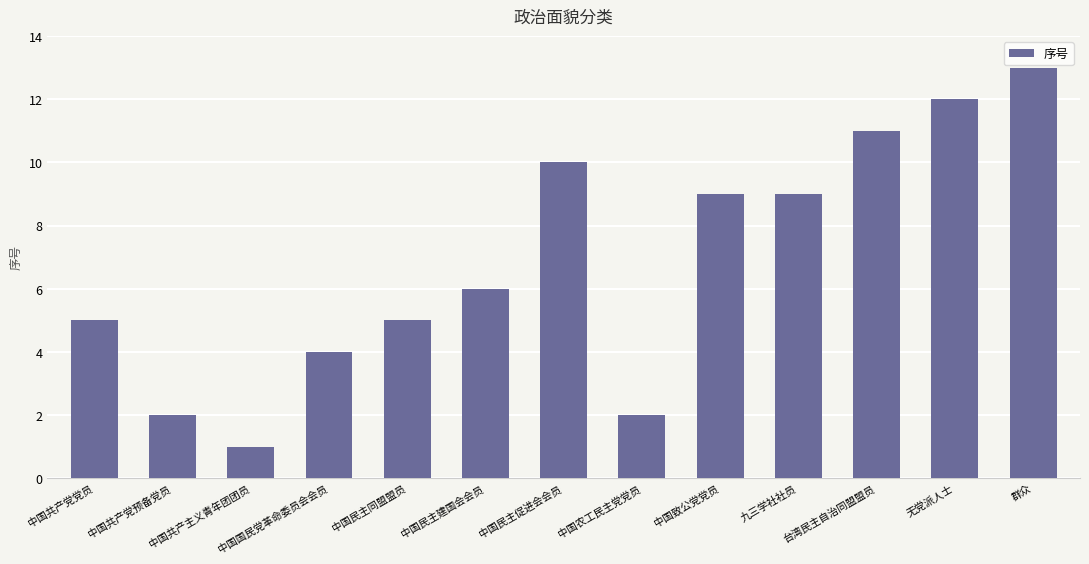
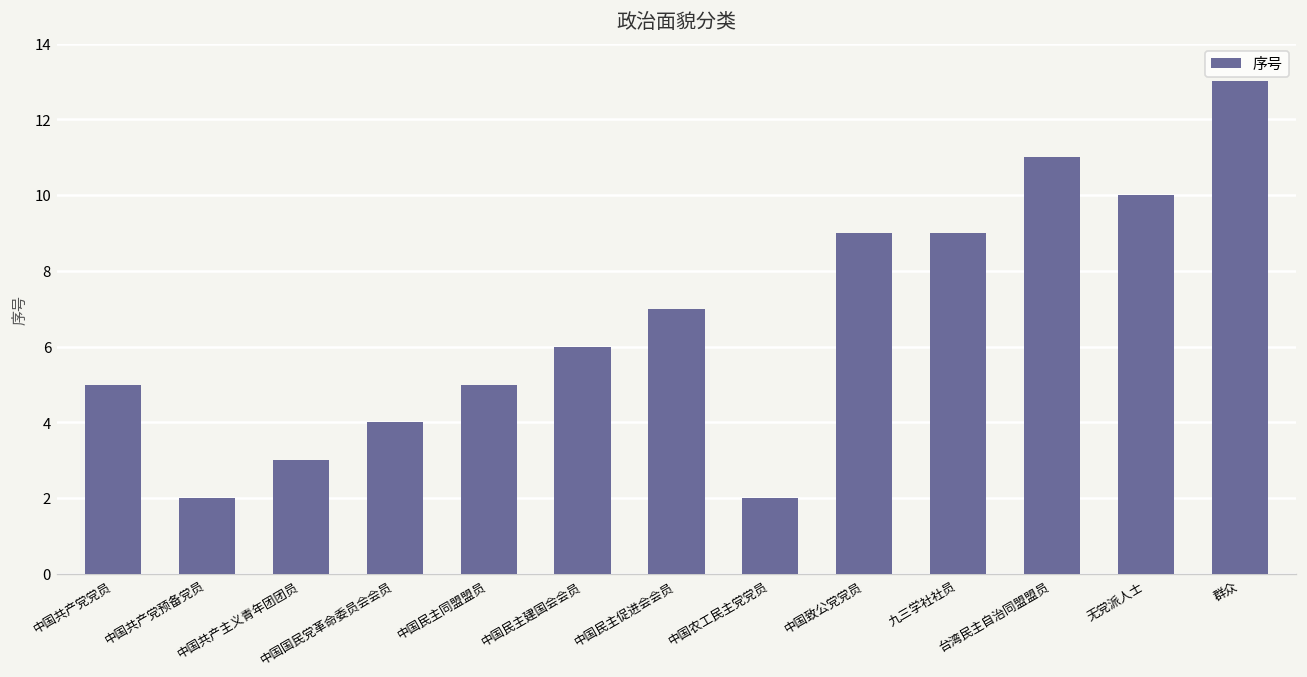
  {
    "中国共产党党员": 5,
    "中国共产党预备党员": 2,
-   "中国共产主义青年团团员": 1,
+   "中国共产主义青年团团员": 3,
    "中国国民党革命委员会会员": 4,
    "中国民主同盟盟员": 5,
    "中国民主建国会会员": 6,
-   "中国民主促进会会员": 10,
+   "中国民主促进会会员": 7,
    "中国农工民主党党员": 2,
    "中国致公党党员": 9,
    "九三学社社员": 9,
    "台湾民主自治同盟盟员": 11,
-   "无党派人士": 12,
+   "无党派人士": 10,
    "群众": 13
  }
